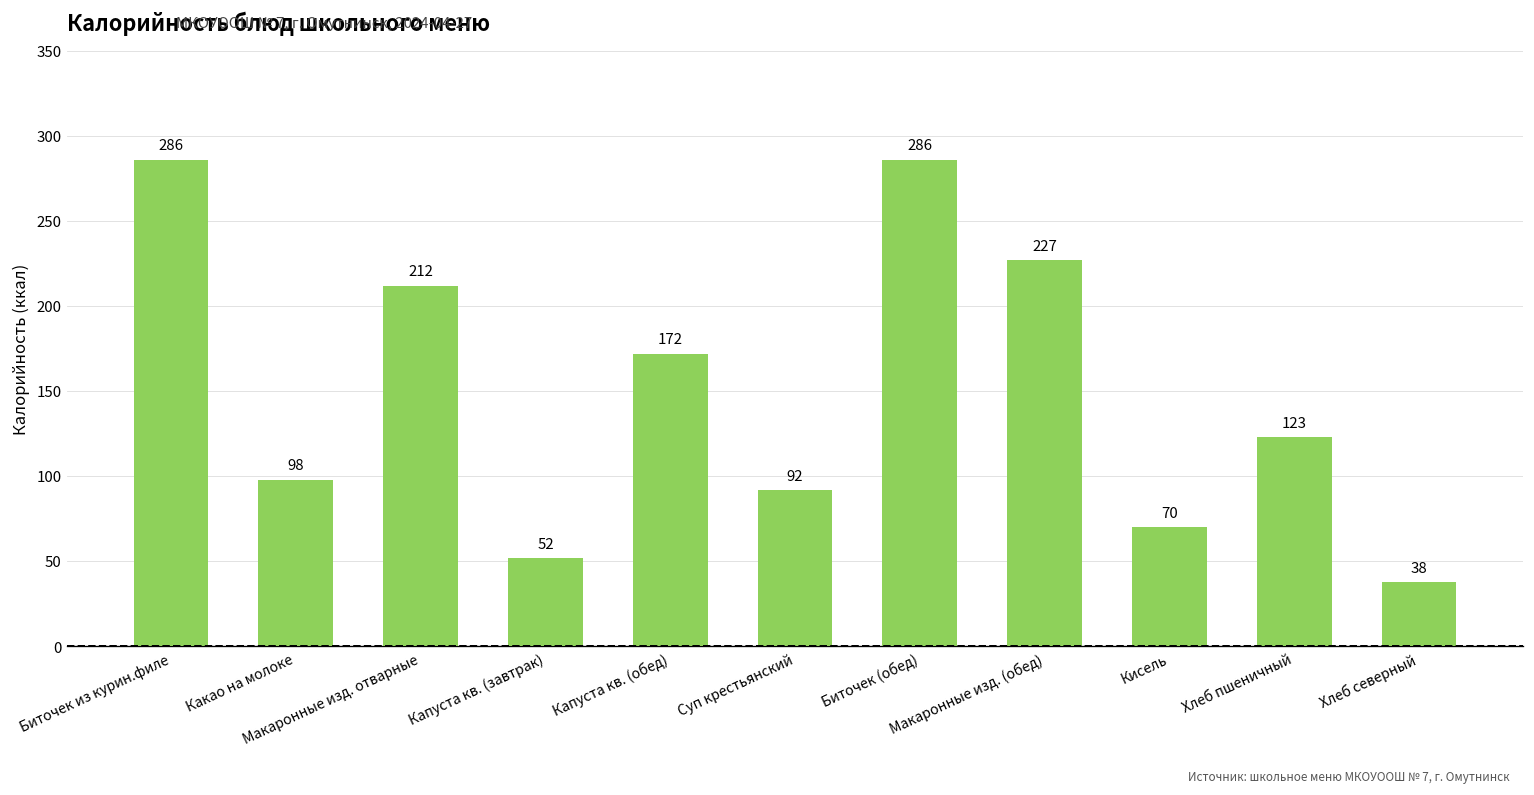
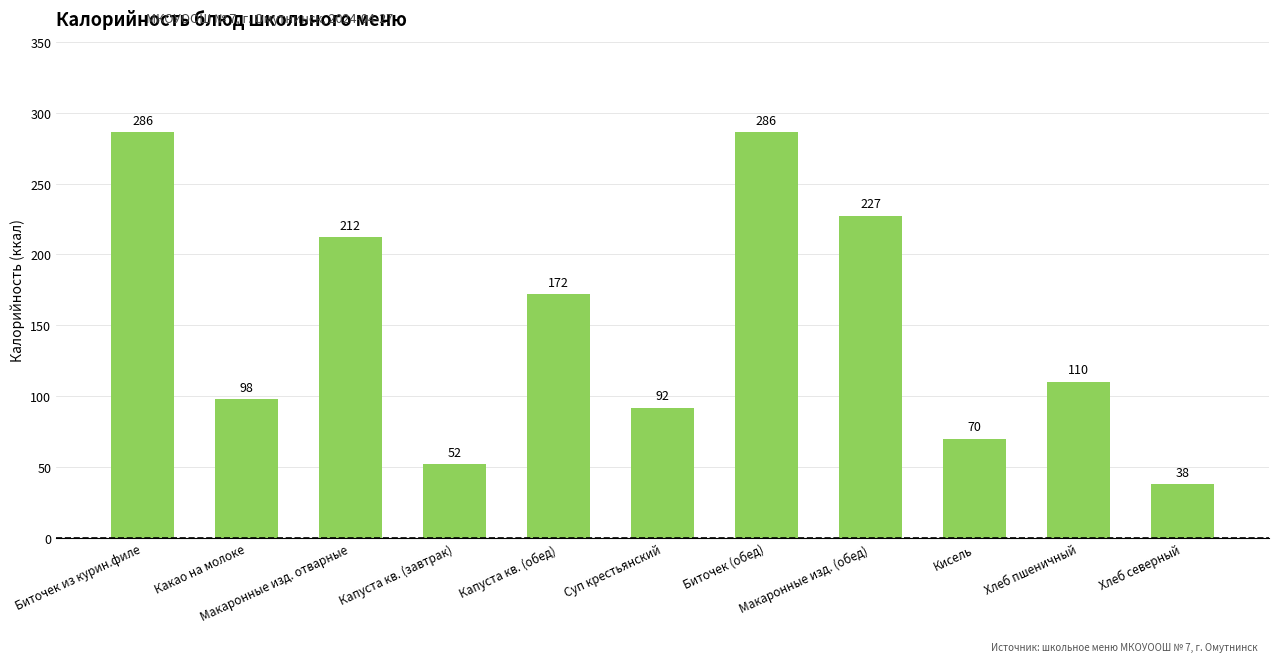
  {
    "Биточек из курин.филе": 286,
    "Какао на молоке": 98,
    "Макаронные изд. отварные": 212,
    "Капуста кв. (завтрак)": 52,
    "Капуста кв. (обед)": 172,
    "Суп крестьянский": 92,
    "Биточек (обед)": 286,
    "Макаронные изд. (обед)": 227,
    "Кисель": 70,
-   "Хлеб пшеничный": 123,
+   "Хлеб пшеничный": 110,
    "Хлеб северный": 38
  }
